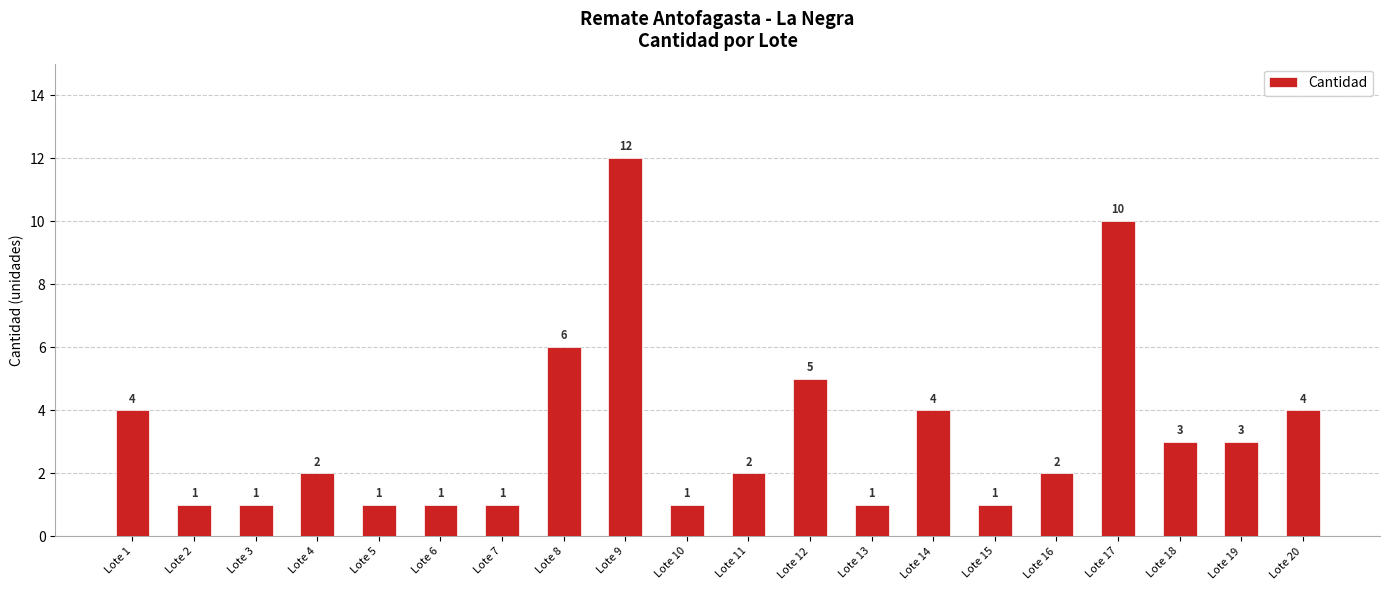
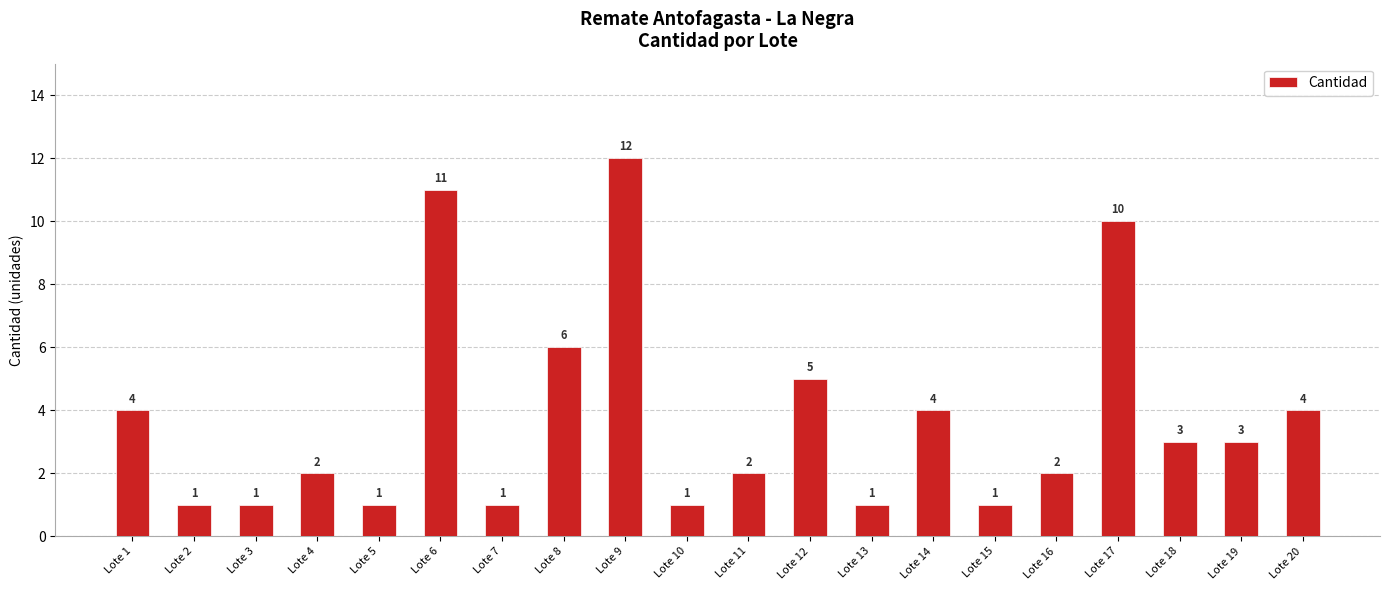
  {
    "Lote 1": 4,
    "Lote 2": 1,
    "Lote 3": 1,
    "Lote 4": 2,
    "Lote 5": 1,
-   "Lote 6": 1,
+   "Lote 6": 11,
    "Lote 7": 1,
    "Lote 8": 6,
    "Lote 9": 12,
    "Lote 10": 1,
    "Lote 11": 2,
    "Lote 12": 5,
    "Lote 13": 1,
    "Lote 14": 4,
    "Lote 15": 1,
    "Lote 16": 2,
    "Lote 17": 10,
    "Lote 18": 3,
    "Lote 19": 3,
    "Lote 20": 4
  }
